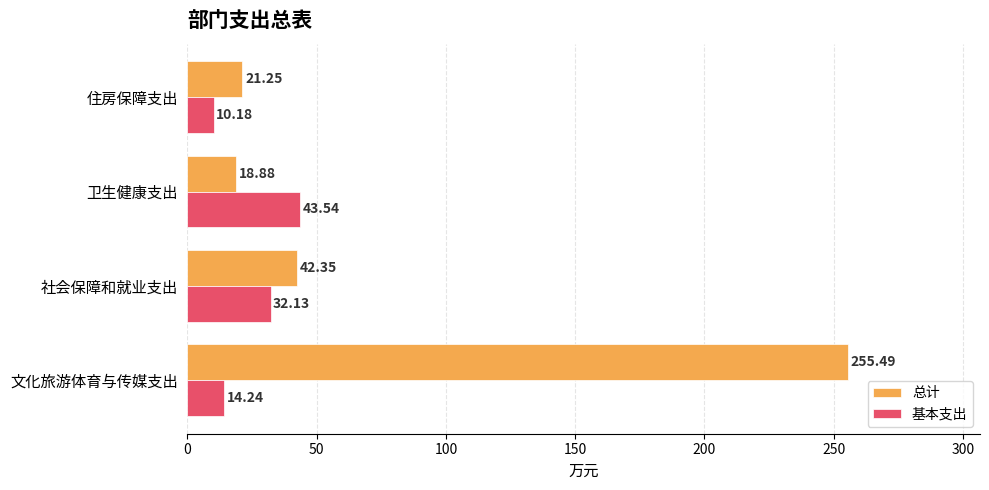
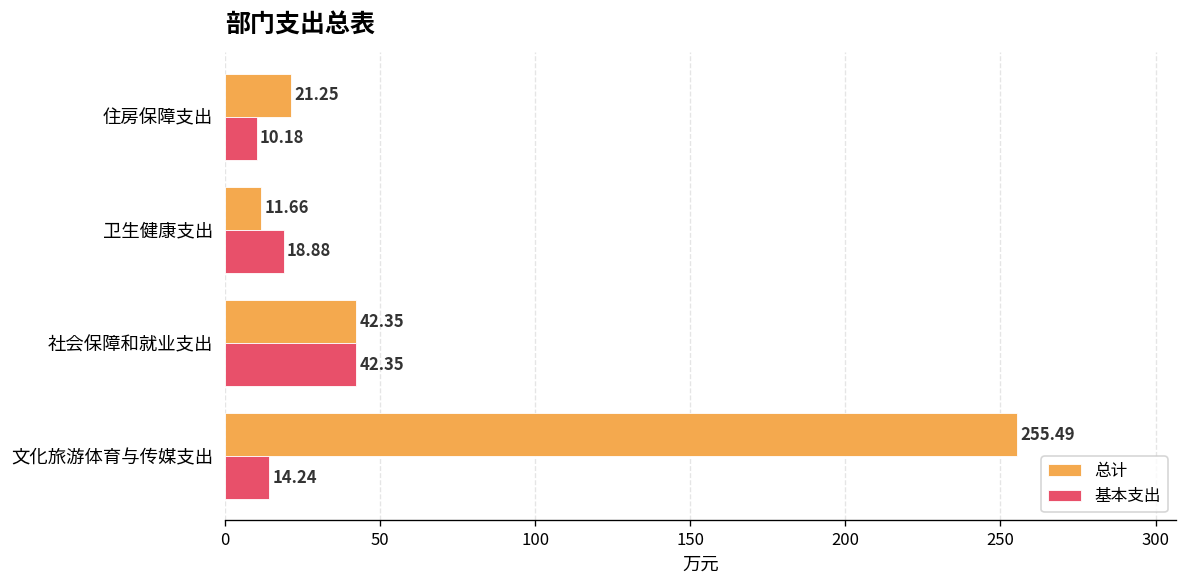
  {
    "总计": {
      "住房保障支出": 21.25,
-     "卫生健康支出": 18.88,
+     "卫生健康支出": 11.66,
      "社会保障和就业支出": 42.35,
      "文化旅游体育与传媒支出": 255.49
    },
    "基本支出": {
      "住房保障支出": 10.18,
-     "卫生健康支出": 43.54,
-     "社会保障和就业支出": 32.13,
+     "卫生健康支出": 18.88,
+     "社会保障和就业支出": 42.35,
      "文化旅游体育与传媒支出": 14.24
    }
  }
